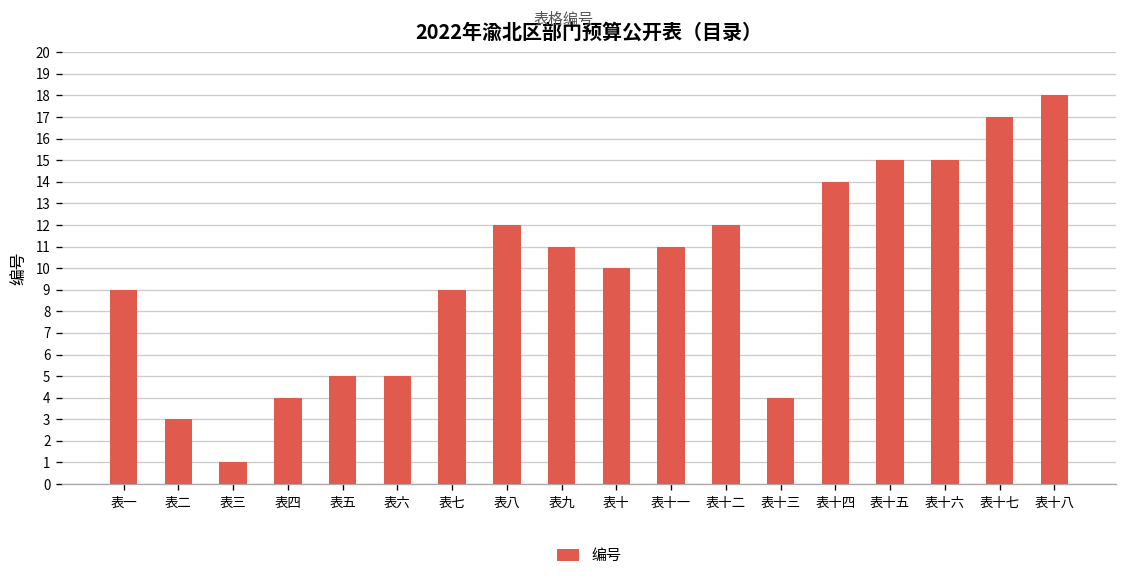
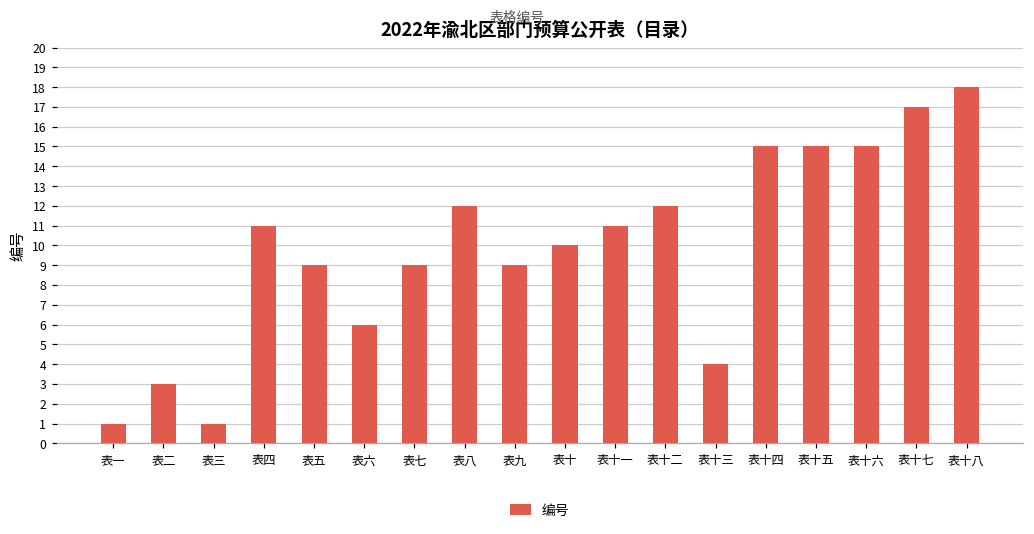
  {
-   "表一": 9,
+   "表一": 1,
    "表二": 3,
    "表三": 1,
-   "表四": 4,
-   "表五": 5,
-   "表六": 5,
+   "表四": 11,
+   "表五": 9,
+   "表六": 6,
    "表七": 9,
    "表八": 12,
-   "表九": 11,
+   "表九": 9,
    "表十": 10,
    "表十一": 11,
    "表十二": 12,
    "表十三": 4,
-   "表十四": 14,
+   "表十四": 15,
    "表十五": 15,
    "表十六": 15,
    "表十七": 17,
    "表十八": 18
  }
